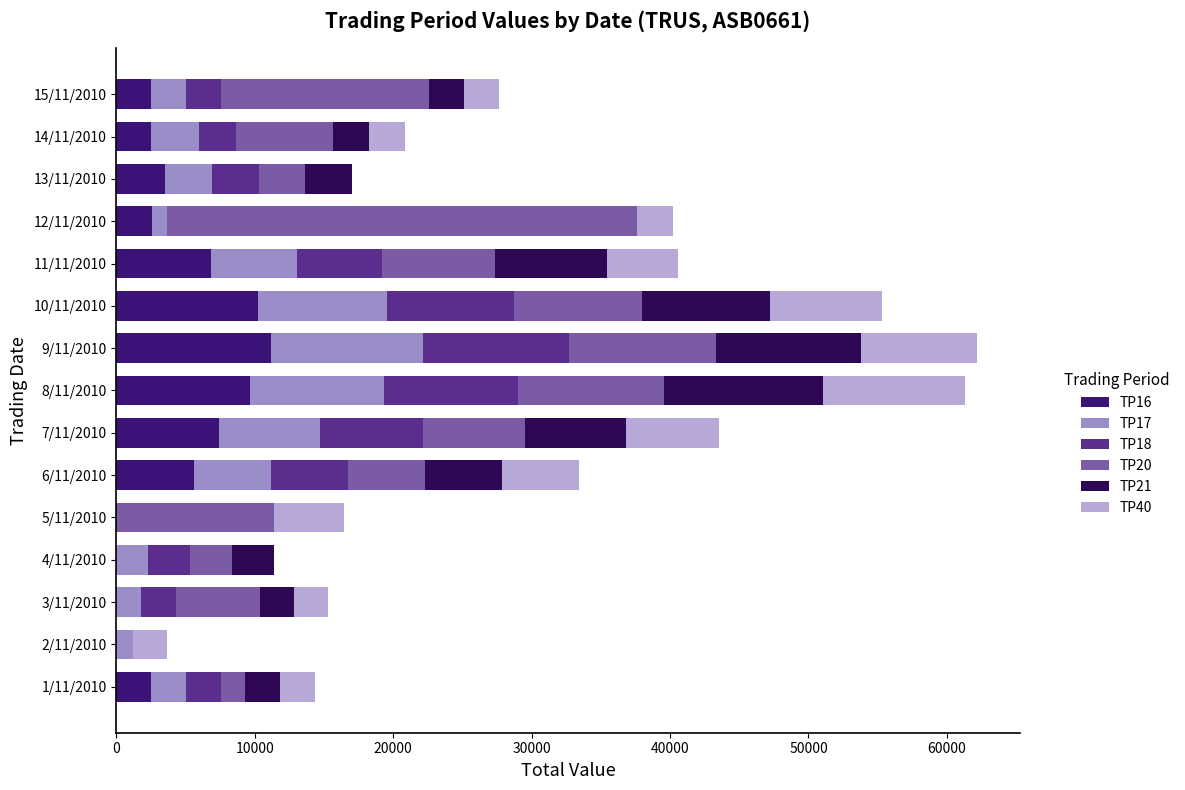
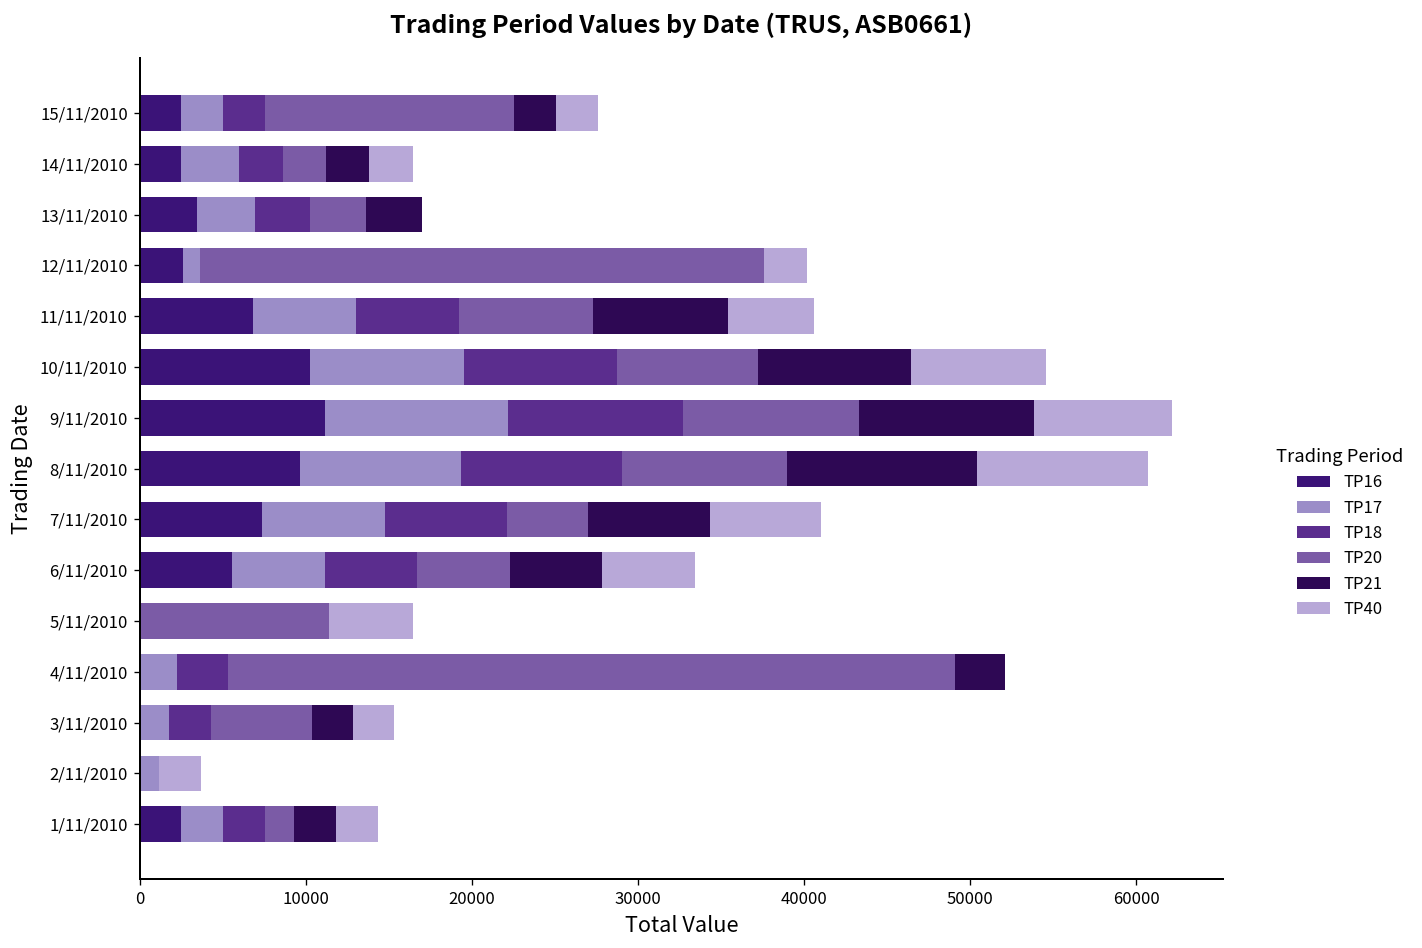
  {
    "TP20": {
      "15/11/2010": 15000,
-     "14/11/2010": 7000,
+     "14/11/2010": 2600,
      "13/11/2010": 3400,
      "12/11/2010": 33900,
      "11/11/2010": 8100,
-     "10/11/2010": 9200,
+     "10/11/2010": 8500,
      "9/11/2010": 10600,
-     "8/11/2010": 10600,
-     "7/11/2010": 7400,
+     "8/11/2010": 9900,
+     "7/11/2010": 4900,
      "6/11/2010": 5600,
      "5/11/2010": 11400,
-     "4/11/2010": 3000,
+     "4/11/2010": 43700,
      "3/11/2010": 6100,
      "2/11/2010": 0,
      "1/11/2010": 1700
    }
  }
